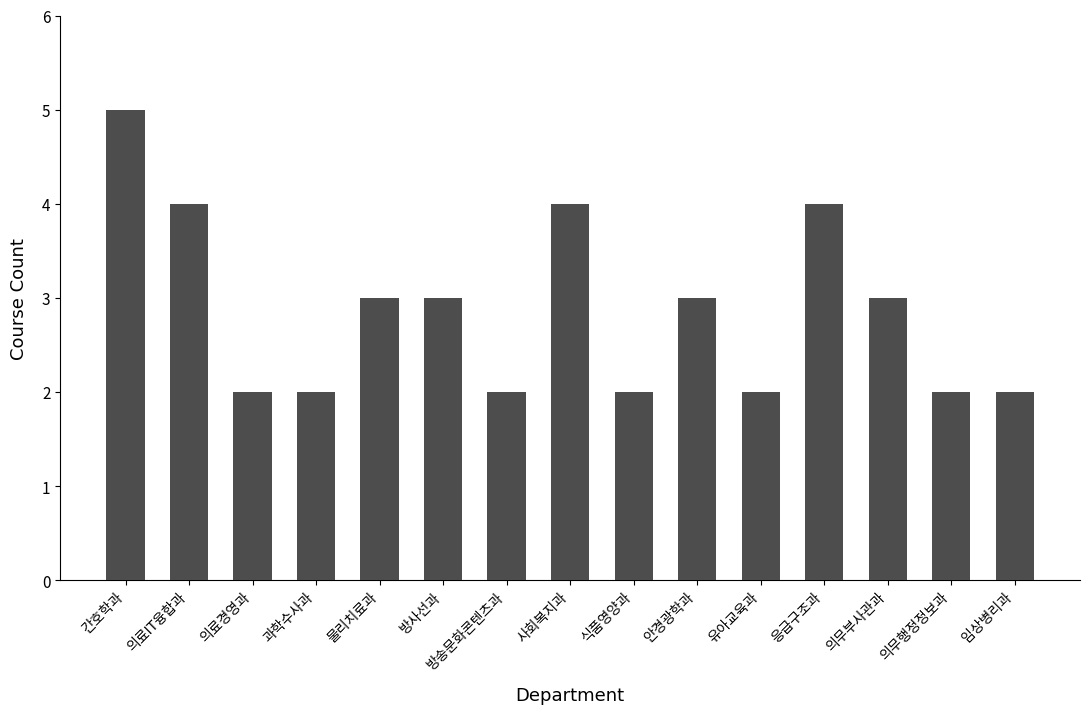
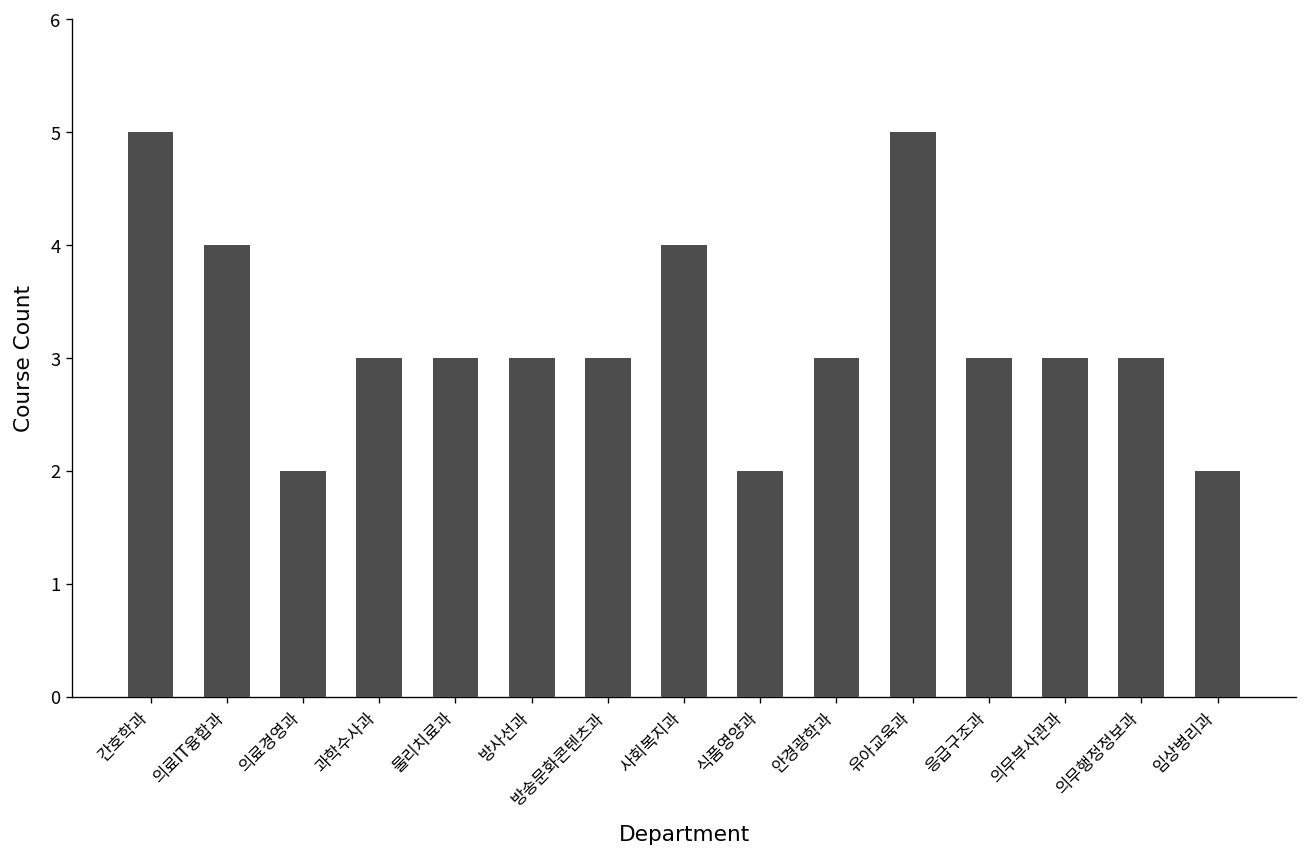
  {
    "간호학과": 5,
    "의료IT융합과": 4,
    "의료경영과": 2,
-   "과학수사과": 2,
+   "과학수사과": 3,
    "물리치료과": 3,
    "방사선과": 3,
-   "방송문화콘텐츠과": 2,
+   "방송문화콘텐츠과": 3,
    "사회복지과": 4,
    "식품영양과": 2,
    "안경광학과": 3,
-   "유아교육과": 2,
-   "응급구조과": 4,
+   "유아교육과": 5,
+   "응급구조과": 3,
    "의무부사관과": 3,
-   "의무행정정보과": 2,
+   "의무행정정보과": 3,
    "임상병리과": 2
  }
